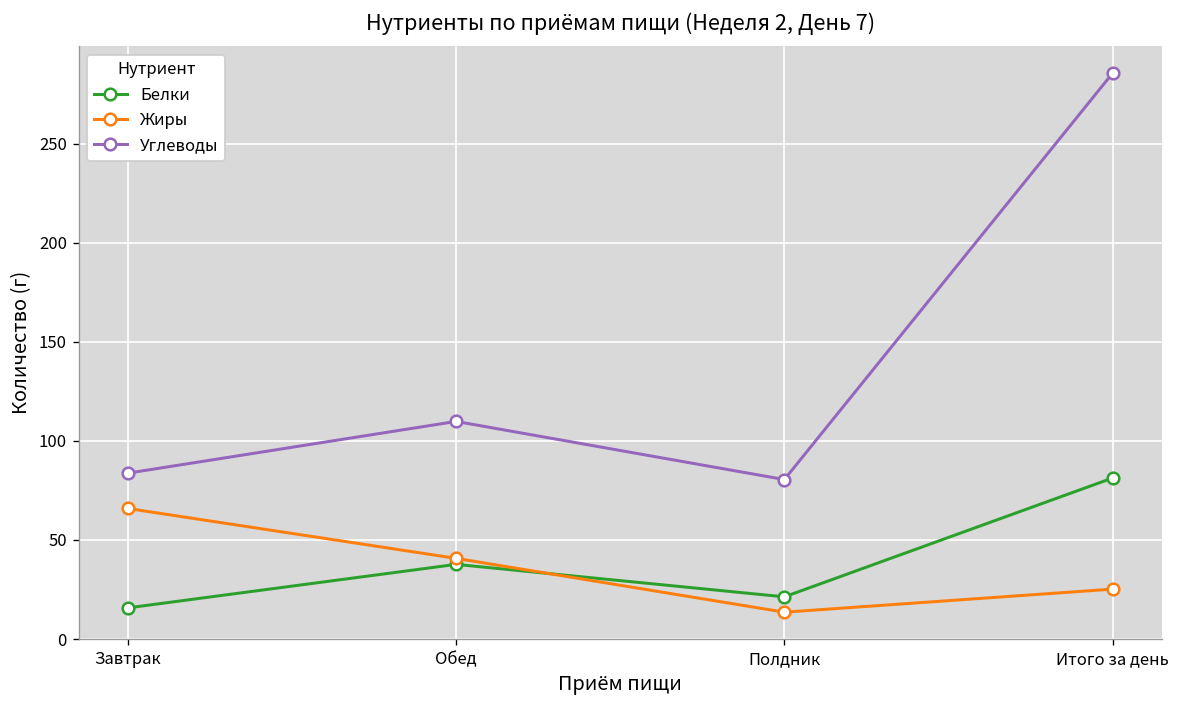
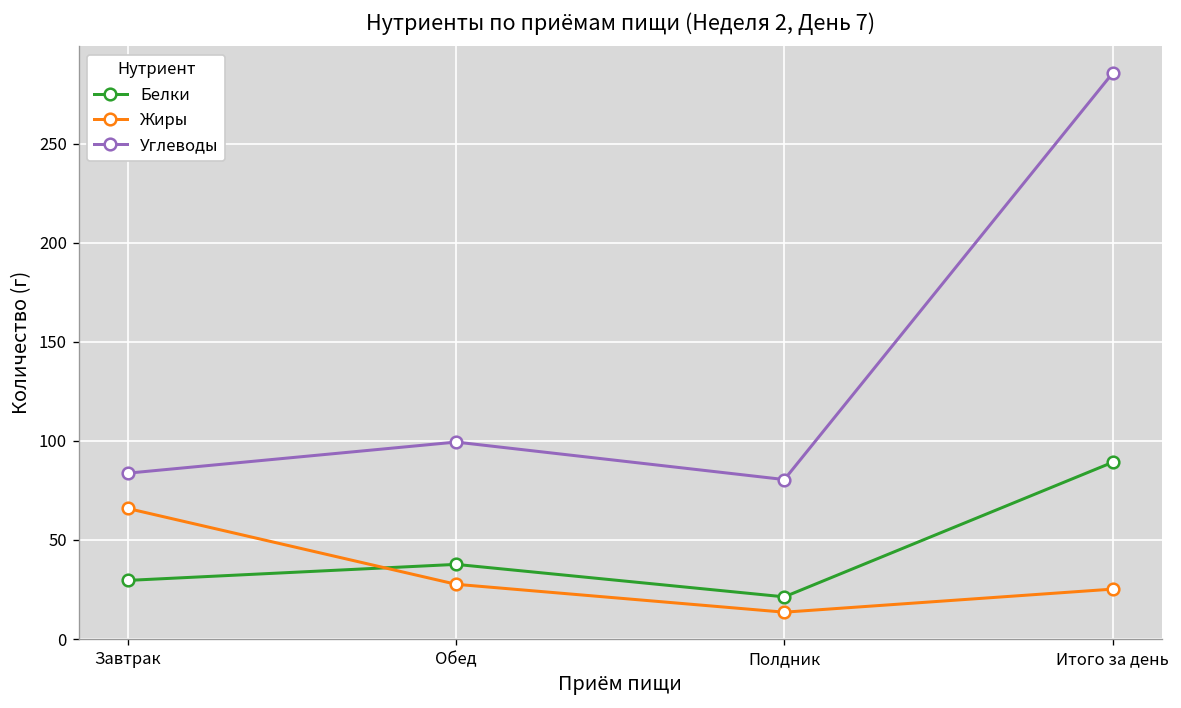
  {
    "Белки": {
-     "Завтрак": 16,
+     "Завтрак": 30,
      "Обед": 38,
      "Полдник": 21,
-     "Итого за день": 81
+     "Итого за день": 89
    },
    "Жиры": {
      "Завтрак": 66,
-     "Обед": 41,
+     "Обед": 28,
      "Полдник": 14,
      "Итого за день": 25
    },
    "Углеводы": {
      "Завтрак": 84,
-     "Обед": 110,
+     "Обед": 99,
      "Полдник": 81,
      "Итого за день": 286
    }
  }
